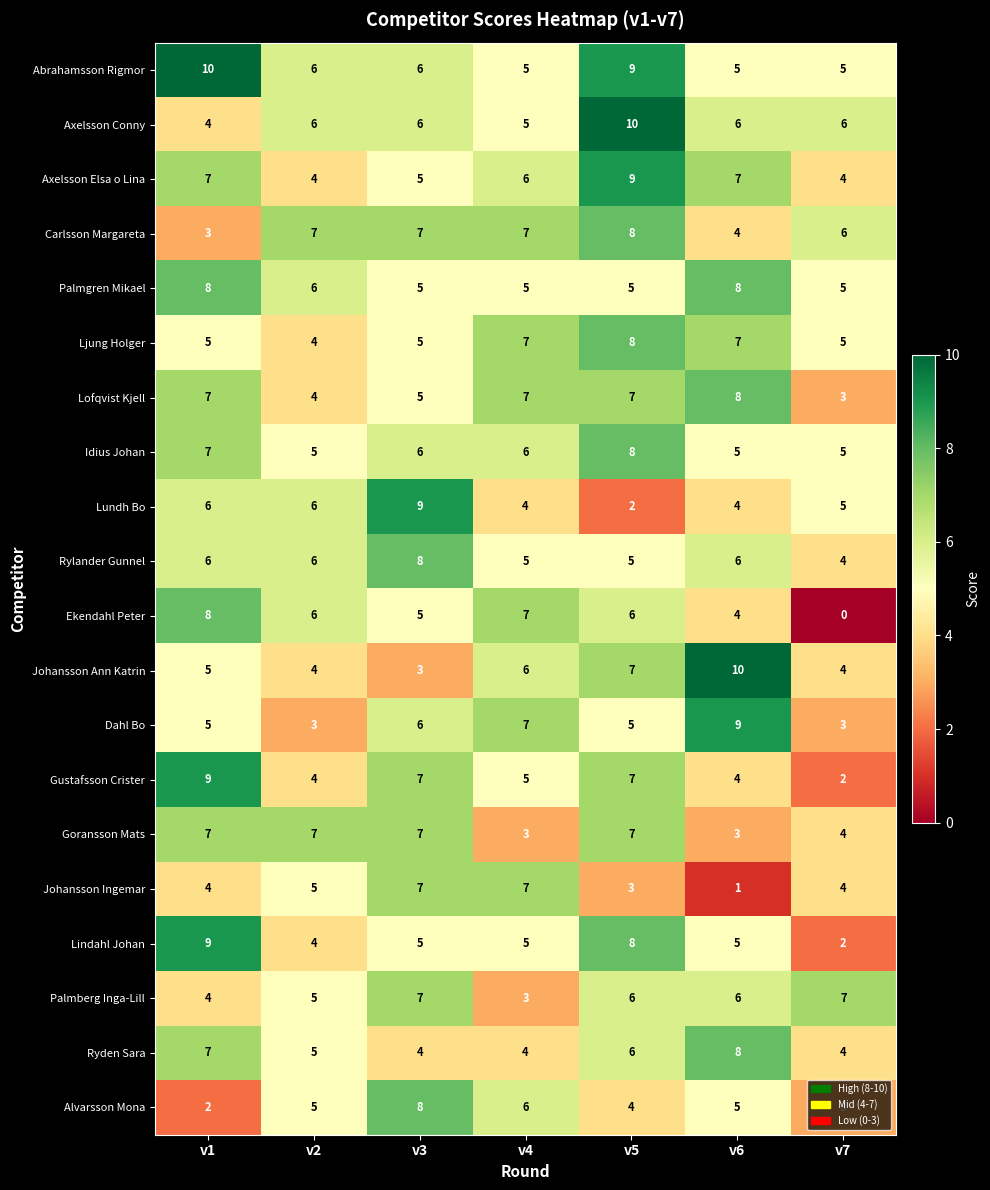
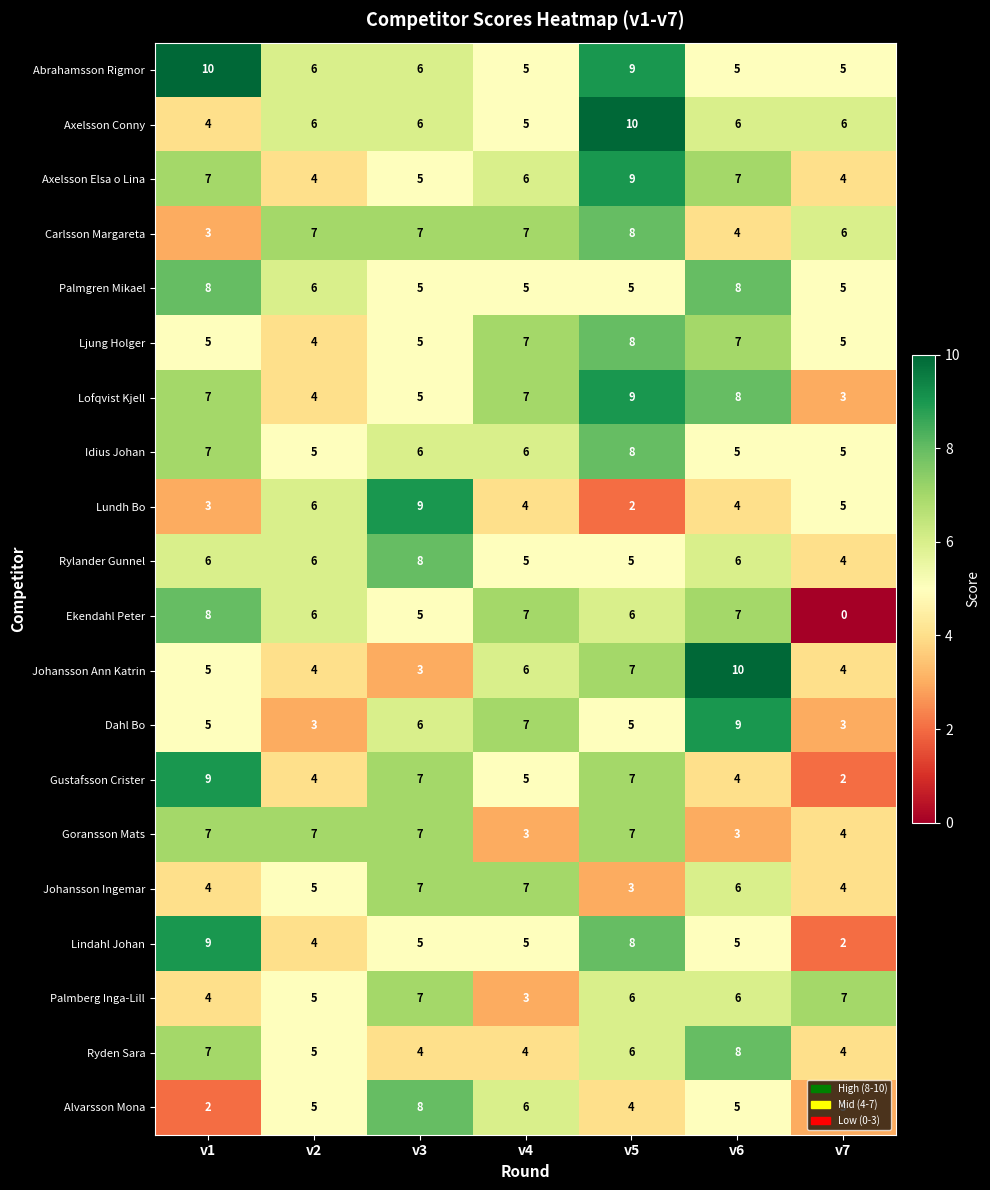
  {
    "Abrahamsson Rigmor": {
      "v1": 10,
      "v2": 6,
      "v3": 6,
      "v4": 5,
      "v5": 9,
      "v6": 5,
      "v7": 5
    },
    "Axelsson Conny": {
      "v1": 4,
      "v2": 6,
      "v3": 6,
      "v4": 5,
      "v5": 10,
      "v6": 6,
      "v7": 6
    },
    "Axelsson Elsa o Lina": {
      "v1": 7,
      "v2": 4,
      "v3": 5,
      "v4": 6,
      "v5": 9,
      "v6": 7,
      "v7": 4
    },
    "Carlsson Margareta": {
      "v1": 3,
      "v2": 7,
      "v3": 7,
      "v4": 7,
      "v5": 8,
      "v6": 4,
      "v7": 6
    },
    "Palmgren Mikael": {
      "v1": 8,
      "v2": 6,
      "v3": 5,
      "v4": 5,
      "v5": 5,
      "v6": 8,
      "v7": 5
    },
    "Ljung Holger": {
      "v1": 5,
      "v2": 4,
      "v3": 5,
      "v4": 7,
      "v5": 8,
      "v6": 7,
      "v7": 5
    },
    "Lofqvist Kjell": {
      "v1": 7,
      "v2": 4,
      "v3": 5,
      "v4": 7,
-     "v5": 7,
+     "v5": 9,
      "v6": 8,
      "v7": 3
    },
    "Idius Johan": {
      "v1": 7,
      "v2": 5,
      "v3": 6,
      "v4": 6,
      "v5": 8,
      "v6": 5,
      "v7": 5
    },
    "Lundh Bo": {
-     "v1": 6,
+     "v1": 3,
      "v2": 6,
      "v3": 9,
      "v4": 4,
      "v5": 2,
      "v6": 4,
      "v7": 5
    },
    "Rylander Gunnel": {
      "v1": 6,
      "v2": 6,
      "v3": 8,
      "v4": 5,
      "v5": 5,
      "v6": 6,
      "v7": 4
    },
    "Ekendahl Peter": {
      "v1": 8,
      "v2": 6,
      "v3": 5,
      "v4": 7,
      "v5": 6,
-     "v6": 4,
+     "v6": 7,
      "v7": 0
    },
    "Johansson Ann Katrin": {
      "v1": 5,
      "v2": 4,
      "v3": 3,
      "v4": 6,
      "v5": 7,
      "v6": 10,
      "v7": 4
    },
    "Dahl Bo": {
      "v1": 5,
      "v2": 3,
      "v3": 6,
      "v4": 7,
      "v5": 5,
      "v6": 9,
      "v7": 3
    },
    "Gustafsson Crister": {
      "v1": 9,
      "v2": 4,
      "v3": 7,
      "v4": 5,
      "v5": 7,
      "v6": 4,
      "v7": 2
    },
    "Goransson Mats": {
      "v1": 7,
      "v2": 7,
      "v3": 7,
      "v4": 3,
      "v5": 7,
      "v6": 3,
      "v7": 4
    },
    "Johansson Ingemar": {
      "v1": 4,
      "v2": 5,
      "v3": 7,
      "v4": 7,
      "v5": 3,
-     "v6": 1,
+     "v6": 6,
      "v7": 4
    },
    "Lindahl Johan": {
      "v1": 9,
      "v2": 4,
      "v3": 5,
      "v4": 5,
      "v5": 8,
      "v6": 5,
      "v7": 2
    },
    "Palmberg Inga-Lill": {
      "v1": 4,
      "v2": 5,
      "v3": 7,
      "v4": 3,
      "v5": 6,
      "v6": 6,
      "v7": 7
    },
    "Ryden Sara": {
      "v1": 7,
      "v2": 5,
      "v3": 4,
      "v4": 4,
      "v5": 6,
      "v6": 8,
      "v7": 4
    },
    "Alvarsson Mona": {
      "v1": 2,
      "v2": 5,
      "v3": 8,
      "v4": 6,
      "v5": 4,
      "v6": 5
    }
  }
